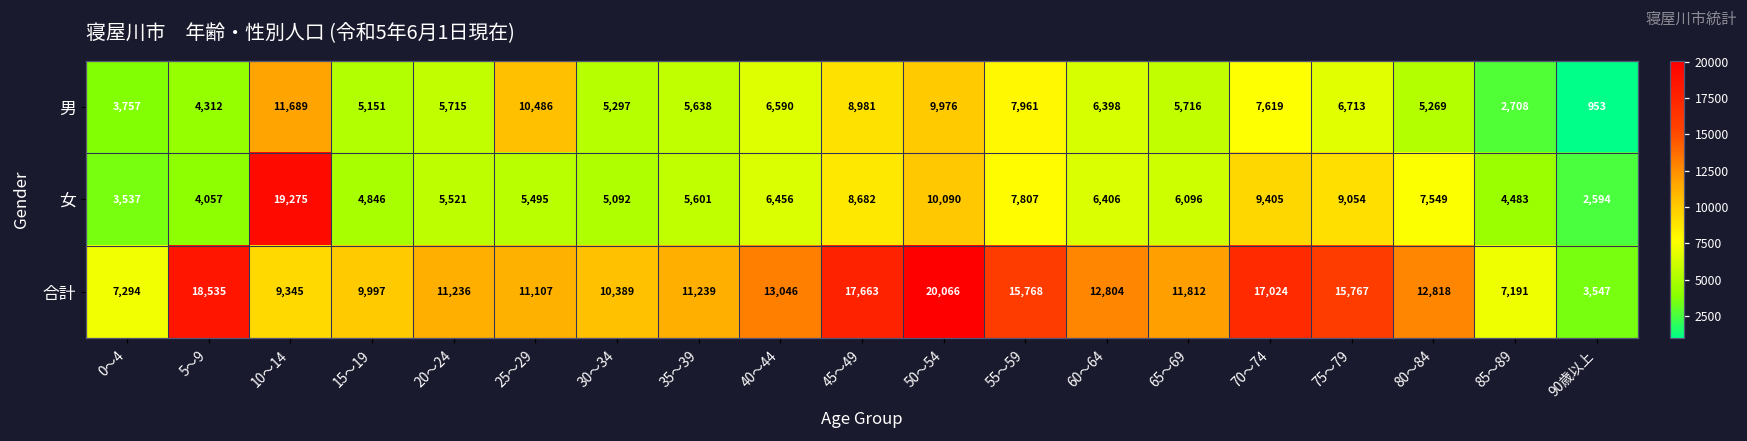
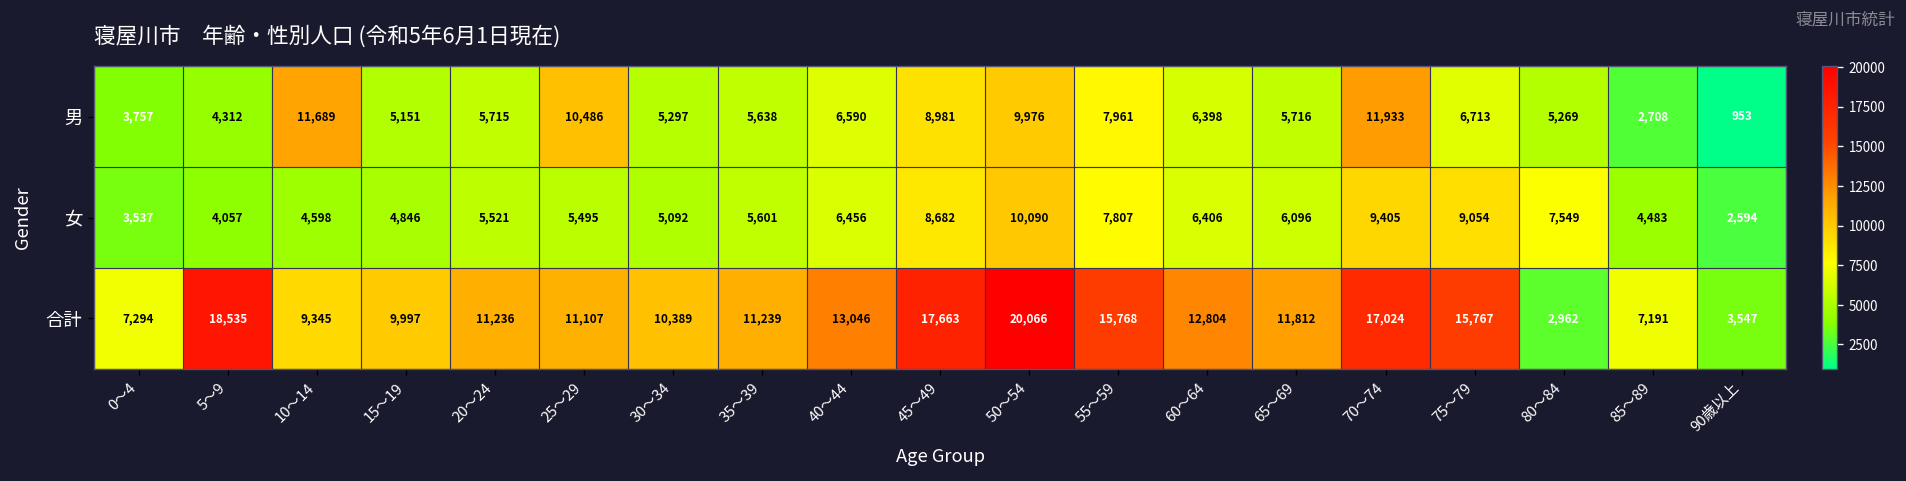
  {
    "男": {
      "0～4": "3,757",
      "5～9": "4,312",
      "10～14": "11,689",
      "15～19": "5,151",
      "20～24": "5,715",
      "25～29": "10,486",
      "30～34": "5,297",
      "35～39": "5,638",
      "40～44": "6,590",
      "45～49": "8,981",
      "50～54": "9,976",
      "55～59": "7,961",
      "60～64": "6,398",
      "65～69": "5,716",
-     "70～74": "7,619",
+     "70～74": "11,933",
      "75～79": "6,713",
      "80～84": "5,269",
      "85～89": "2,708",
      "90歳以上": "953"
    },
    "女": {
      "0～4": "3,537",
      "5～9": "4,057",
-     "10～14": "19,275",
+     "10～14": "4,598",
      "15～19": "4,846",
      "20～24": "5,521",
      "25～29": "5,495",
      "30～34": "5,092",
      "35～39": "5,601",
      "40～44": "6,456",
      "45～49": "8,682",
      "50～54": "10,090",
      "55～59": "7,807",
      "60～64": "6,406",
      "65～69": "6,096",
      "70～74": "9,405",
      "75～79": "9,054",
      "80～84": "7,549",
      "85～89": "4,483",
      "90歳以上": "2,594"
    },
    "合計": {
      "0～4": "7,294",
      "5～9": "18,535",
      "10～14": "9,345",
      "15～19": "9,997",
      "20～24": "11,236",
      "25～29": "11,107",
      "30～34": "10,389",
      "35～39": "11,239",
      "40～44": "13,046",
      "45～49": "17,663",
      "50～54": "20,066",
      "55～59": "15,768",
      "60～64": "12,804",
      "65～69": "11,812",
      "70～74": "17,024",
      "75～79": "15,767",
-     "80～84": "12,818",
+     "80～84": "2,962",
      "85～89": "7,191",
      "90歳以上": "3,547"
    }
  }
